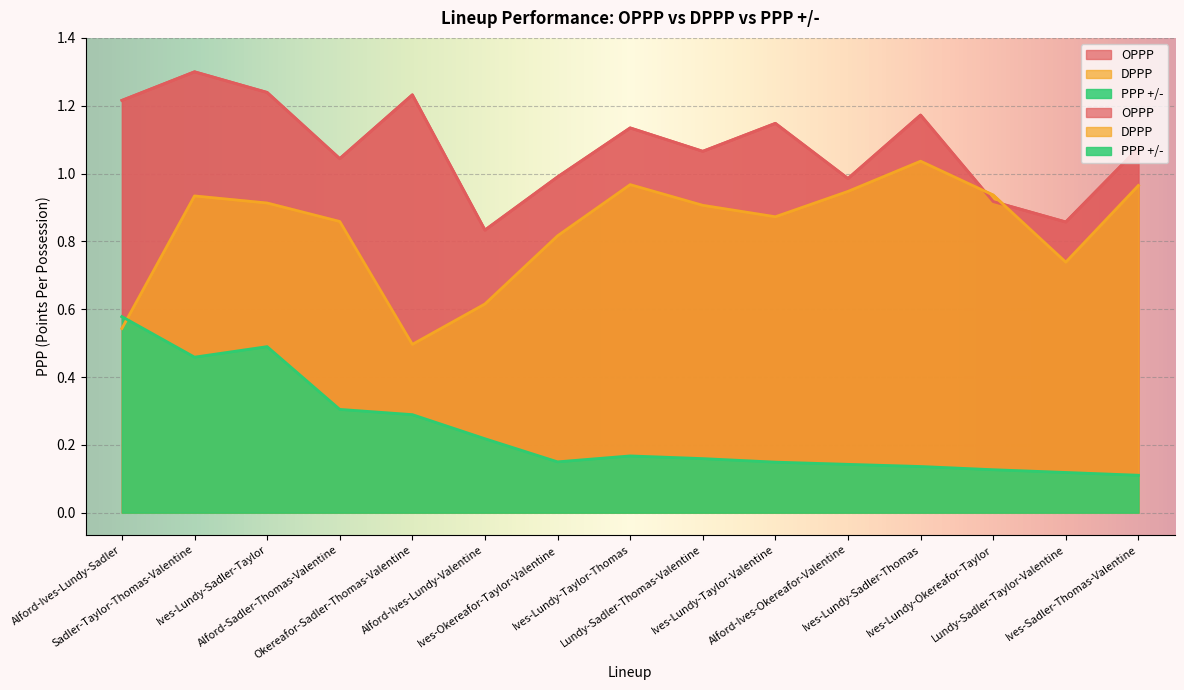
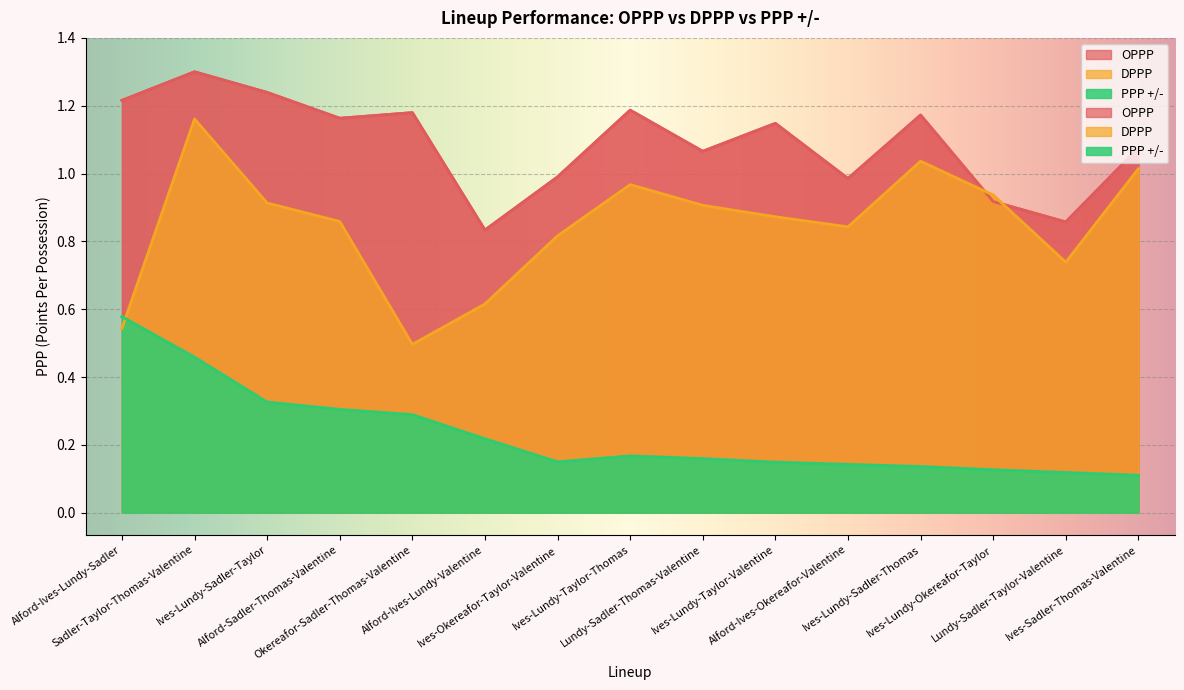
  {
    "OPPP": {
      "Alford-Ives-Lundy-Sadler": 1.22,
      "Sadler-Taylor-Thomas-Valentine": 1.30,
      "Ives-Lundy-Sadler-Taylor": 1.24,
-     "Alford-Sadler-Thomas-Valentine": 1.04,
-     "Okereafor-Sadler-Thomas-Valentine": 1.23,
+     "Alford-Sadler-Thomas-Valentine": 1.16,
+     "Okereafor-Sadler-Thomas-Valentine": 1.18,
      "Alford-Ives-Lundy-Valentine": 0.83,
      "Ives-Okereafor-Taylor-Valentine": 0.99,
-     "Ives-Lundy-Taylor-Thomas": 1.13,
+     "Ives-Lundy-Taylor-Thomas": 1.19,
      "Lundy-Sadler-Thomas-Valentine": 1.07,
      "Ives-Lundy-Taylor-Valentine": 1.15,
      "Alford-Ives-Okereafor-Valentine": 0.99,
      "Ives-Lundy-Sadler-Thomas": 1.17,
      "Ives-Lundy-Okereafor-Taylor": 0.92,
      "Lundy-Sadler-Taylor-Valentine": 0.86
    },
    "DPPP": {
      "Alford-Ives-Lundy-Sadler": 0.54,
-     "Sadler-Taylor-Thomas-Valentine": 0.93,
+     "Sadler-Taylor-Thomas-Valentine": 1.16,
      "Ives-Lundy-Sadler-Taylor": 0.91,
      "Alford-Sadler-Thomas-Valentine": 0.86,
      "Okereafor-Sadler-Thomas-Valentine": 0.50,
      "Alford-Ives-Lundy-Valentine": 0.62,
      "Ives-Okereafor-Taylor-Valentine": 0.82,
      "Ives-Lundy-Taylor-Thomas": 0.97,
      "Lundy-Sadler-Thomas-Valentine": 0.91,
      "Ives-Lundy-Taylor-Valentine": 0.87,
-     "Alford-Ives-Okereafor-Valentine": 0.95,
+     "Alford-Ives-Okereafor-Valentine": 0.84,
      "Ives-Lundy-Sadler-Thomas": 1.04,
      "Ives-Lundy-Okereafor-Taylor": 0.94,
      "Lundy-Sadler-Taylor-Valentine": 0.74,
-     "Ives-Sadler-Thomas-Valentine": 0.96
+     "Ives-Sadler-Thomas-Valentine": 1.01
    },
    "PPP +/-": {
      "Alford-Ives-Lundy-Sadler": 0.58,
      "Sadler-Taylor-Thomas-Valentine": 0.46,
-     "Ives-Lundy-Sadler-Taylor": 0.49,
+     "Ives-Lundy-Sadler-Taylor": 0.33,
      "Alford-Sadler-Thomas-Valentine": 0.30,
      "Okereafor-Sadler-Thomas-Valentine": 0.29,
      "Alford-Ives-Lundy-Valentine": 0.22,
      "Ives-Okereafor-Taylor-Valentine": 0.15,
      "Ives-Lundy-Taylor-Thomas": 0.17,
      "Lundy-Sadler-Thomas-Valentine": 0.16,
      "Ives-Lundy-Taylor-Valentine": 0.15,
      "Alford-Ives-Okereafor-Valentine": 0.14,
      "Ives-Lundy-Sadler-Thomas": 0.14,
      "Ives-Lundy-Okereafor-Taylor": 0.13,
      "Lundy-Sadler-Taylor-Valentine": 0.12,
      "Ives-Sadler-Thomas-Valentine": 0.11
    }
  }
